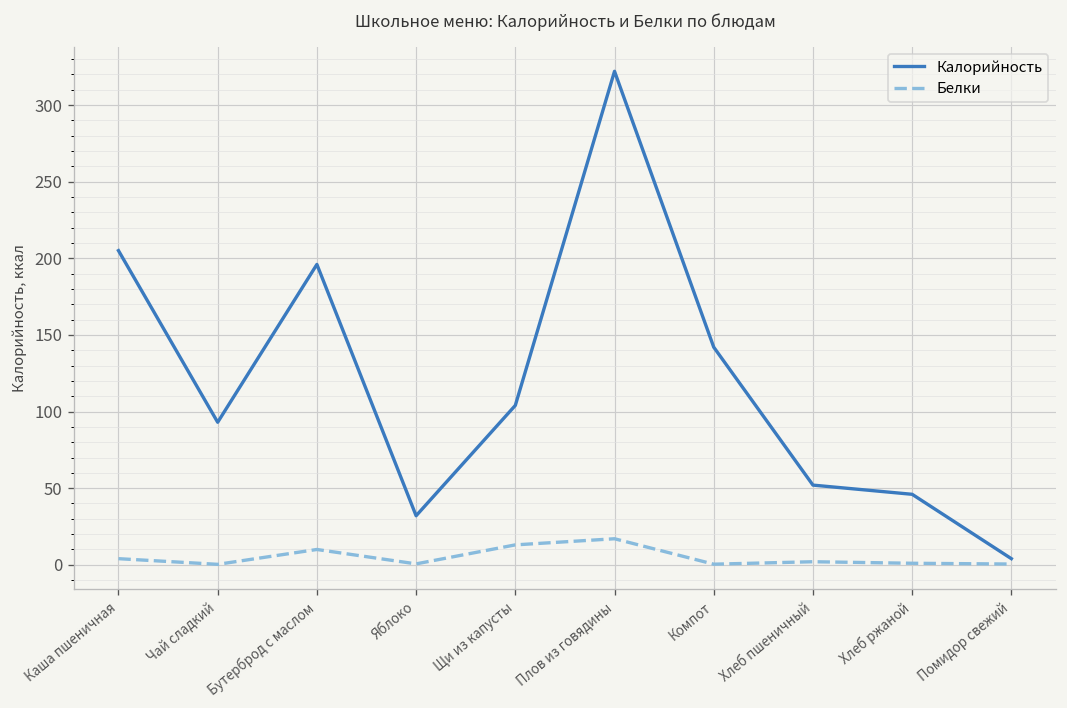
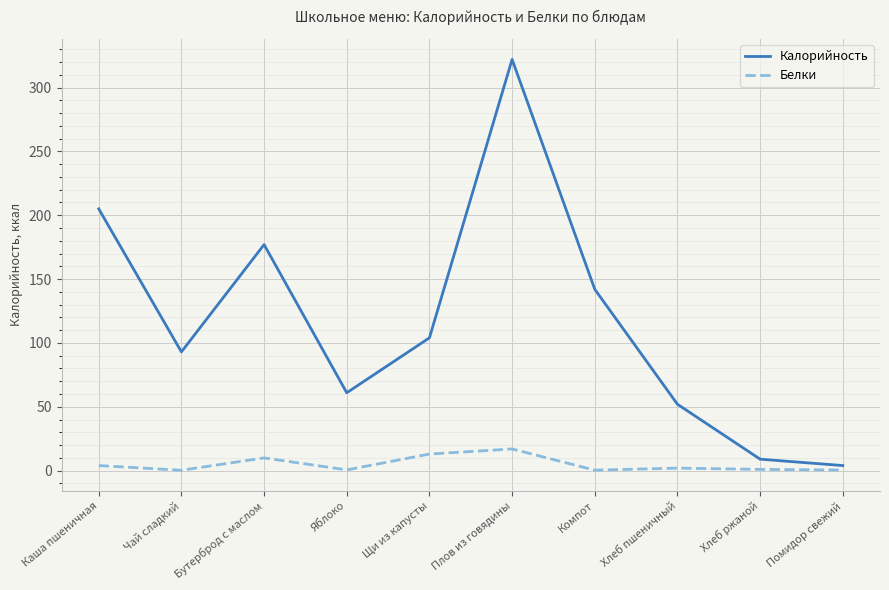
  {
    "Калорийность": {
      "Каша пшеничная": 205,
      "Чай сладкий": 93,
-     "Бутерброд с маслом": 196,
-     "Яблоко": 32,
+     "Бутерброд с маслом": 177,
+     "Яблоко": 61,
      "Щи из капусты": 104,
      "Плов из говядины": 322,
      "Компот": 142,
      "Хлеб пшеничный": 52,
-     "Хлеб ржаной": 46,
+     "Хлеб ржаной": 9,
      "Помидор свежий": 4
    },
    "Белки": {
      "Каша пшеничная": 4,
      "Чай сладкий": 0,
      "Бутерброд с маслом": 10,
      "Яблоко": 1,
      "Щи из капусты": 13,
      "Плов из говядины": 17,
      "Компот": 0,
      "Хлеб пшеничный": 2,
      "Хлеб ржаной": 1,
      "Помидор свежий": 1
    }
  }
